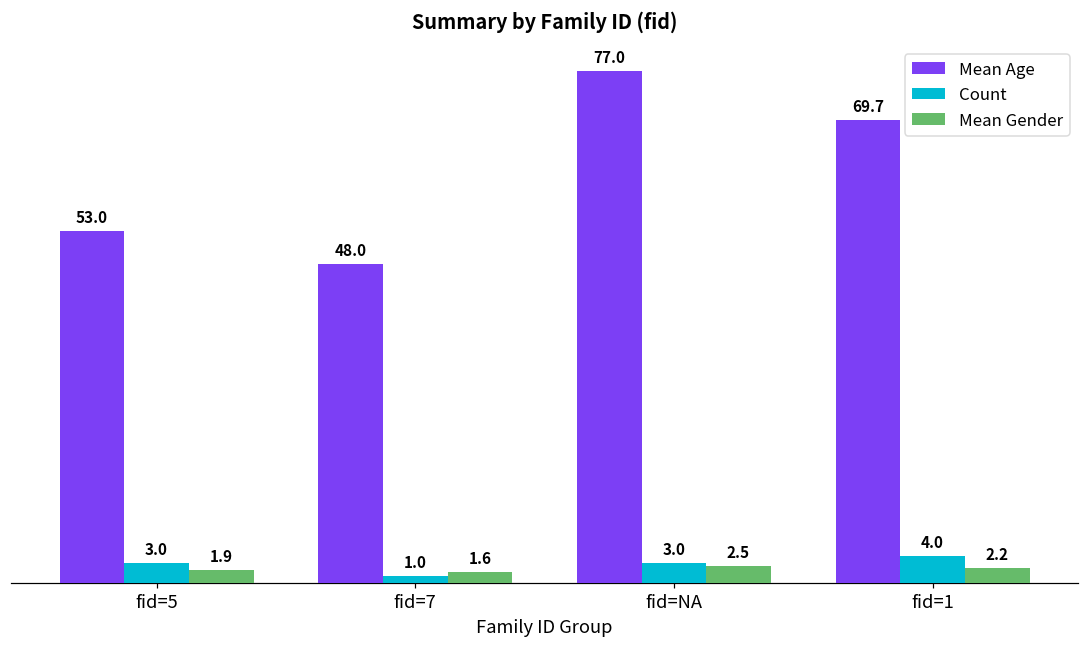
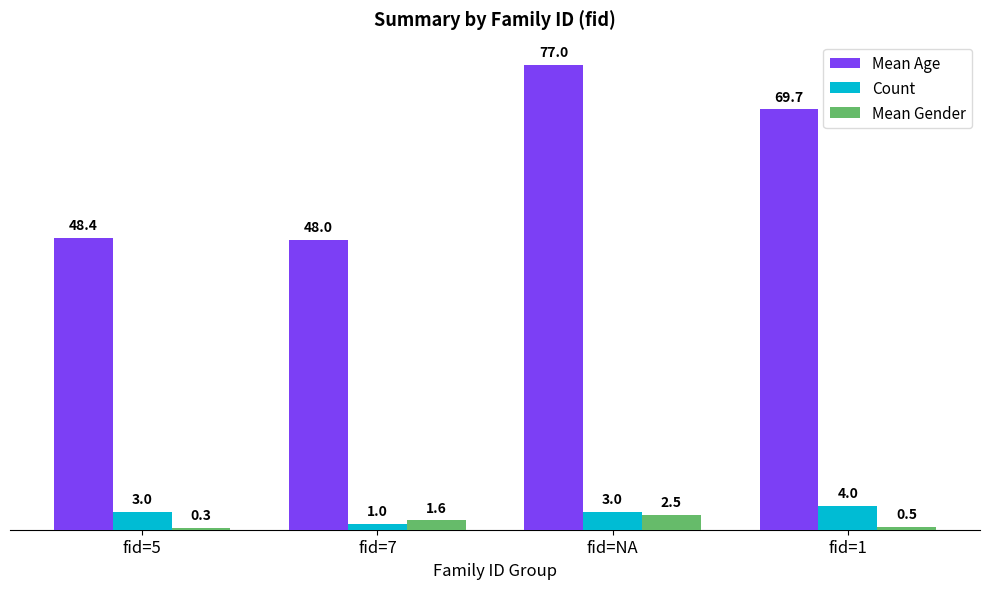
  {
    "Mean Age": {
-     "fid=5": 53.0,
+     "fid=5": 48.4,
      "fid=7": 48.0,
      "fid=NA": 77.0,
      "fid=1": 69.7
    },
    "Count": {
      "fid=5": 3.0,
      "fid=7": 1.0,
      "fid=NA": 3.0,
      "fid=1": 4.0
    },
    "Mean Gender": {
-     "fid=5": 1.9,
+     "fid=5": 0.3,
      "fid=7": 1.6,
      "fid=NA": 2.5,
-     "fid=1": 2.2
+     "fid=1": 0.5
    }
  }
